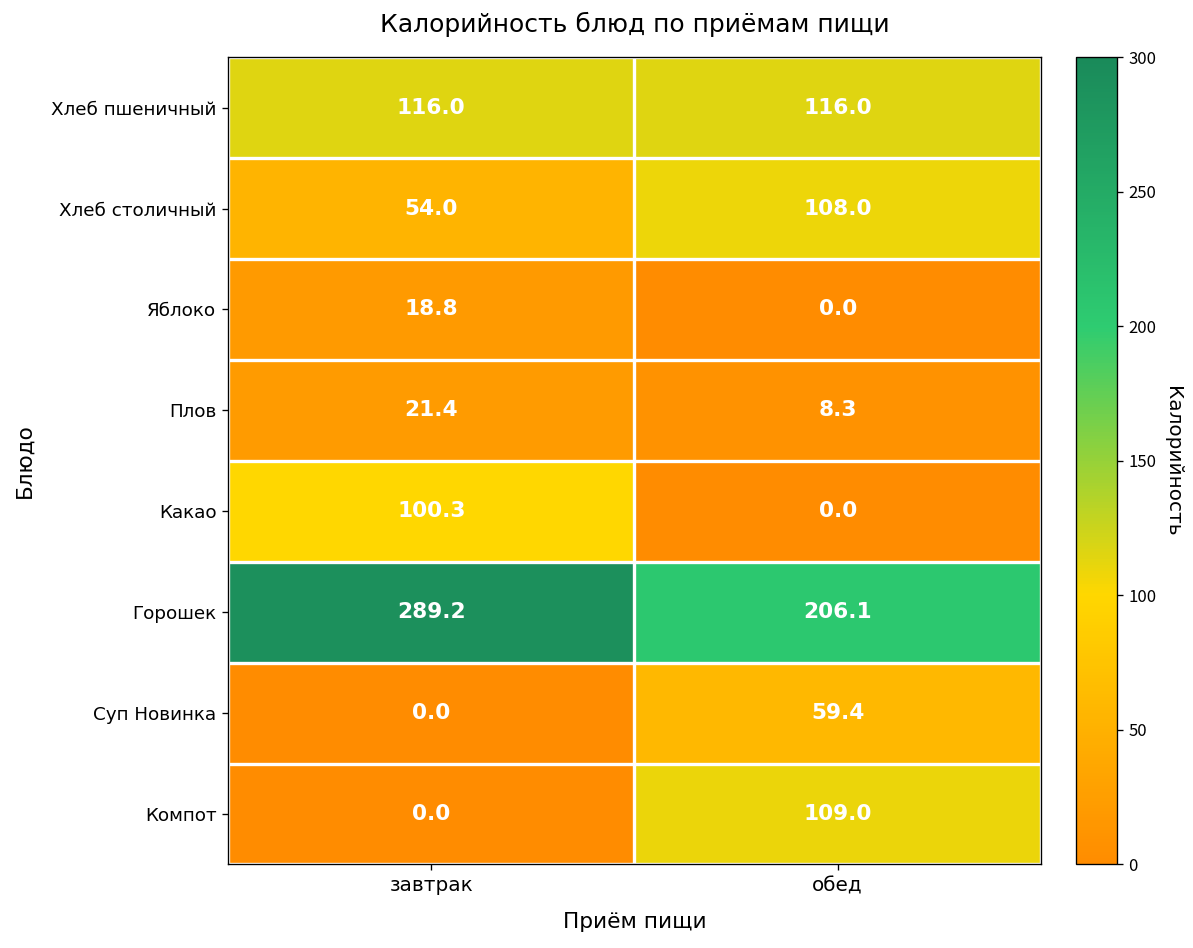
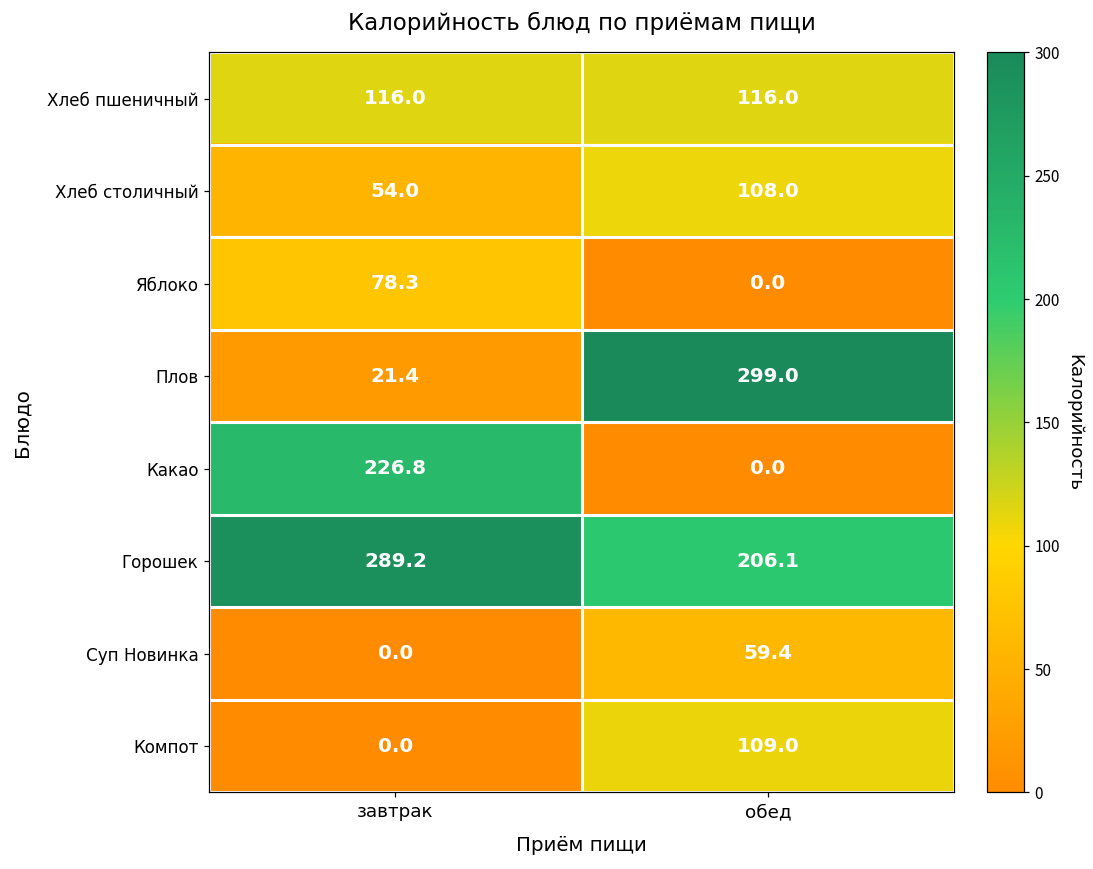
  {
    "Хлеб пшеничный": {
      "завтрак": 116.0,
      "обед": 116.0
    },
    "Хлеб столичный": {
      "завтрак": 54.0,
      "обед": 108.0
    },
    "Яблоко": {
-     "завтрак": 18.8,
+     "завтрак": 78.3,
      "обед": 0.0
    },
    "Плов": {
      "завтрак": 21.4,
-     "обед": 8.3
+     "обед": 299.0
    },
    "Какао": {
-     "завтрак": 100.3,
+     "завтрак": 226.8,
      "обед": 0.0
    },
    "Горошек": {
      "завтрак": 289.2,
      "обед": 206.1
    },
    "Суп Новинка": {
      "завтрак": 0.0,
      "обед": 59.4
    },
    "Компот": {
      "завтрак": 0.0,
      "обед": 109.0
    }
  }
